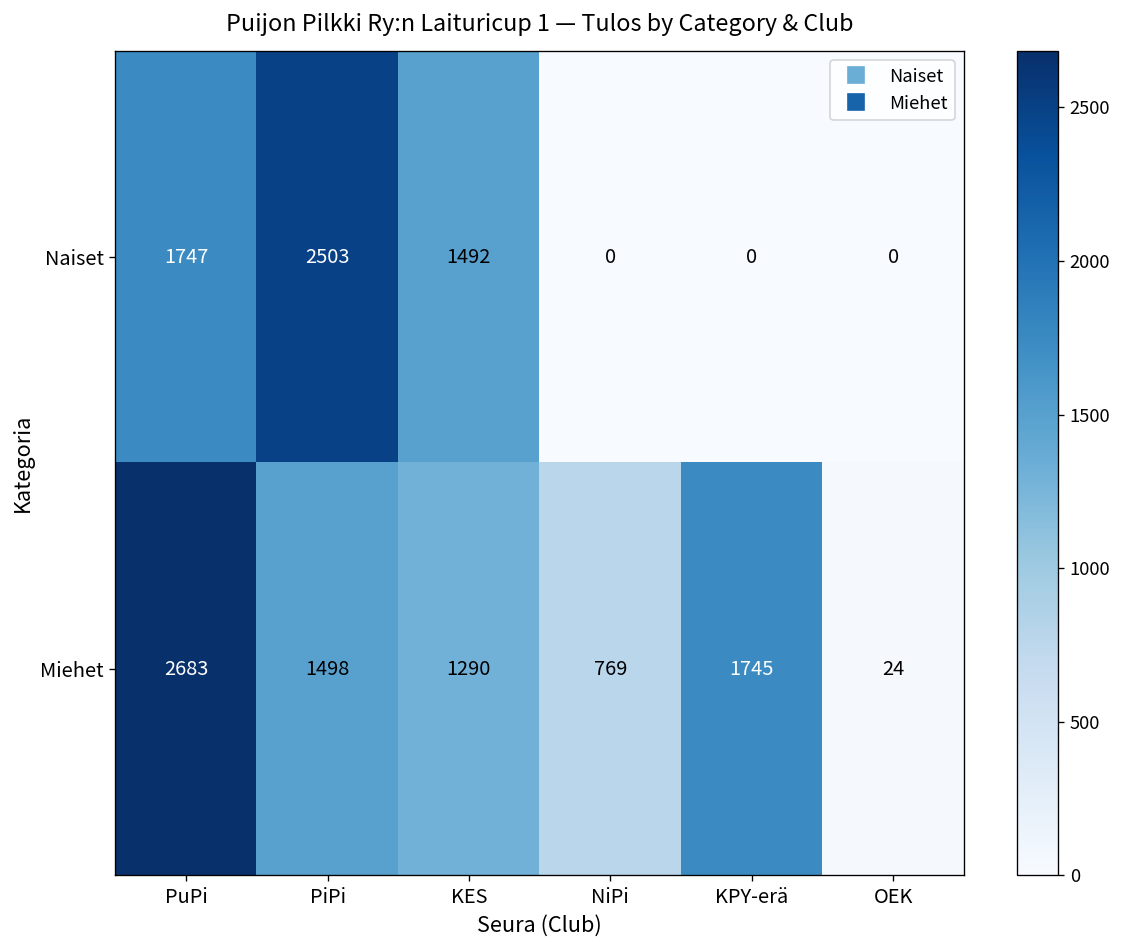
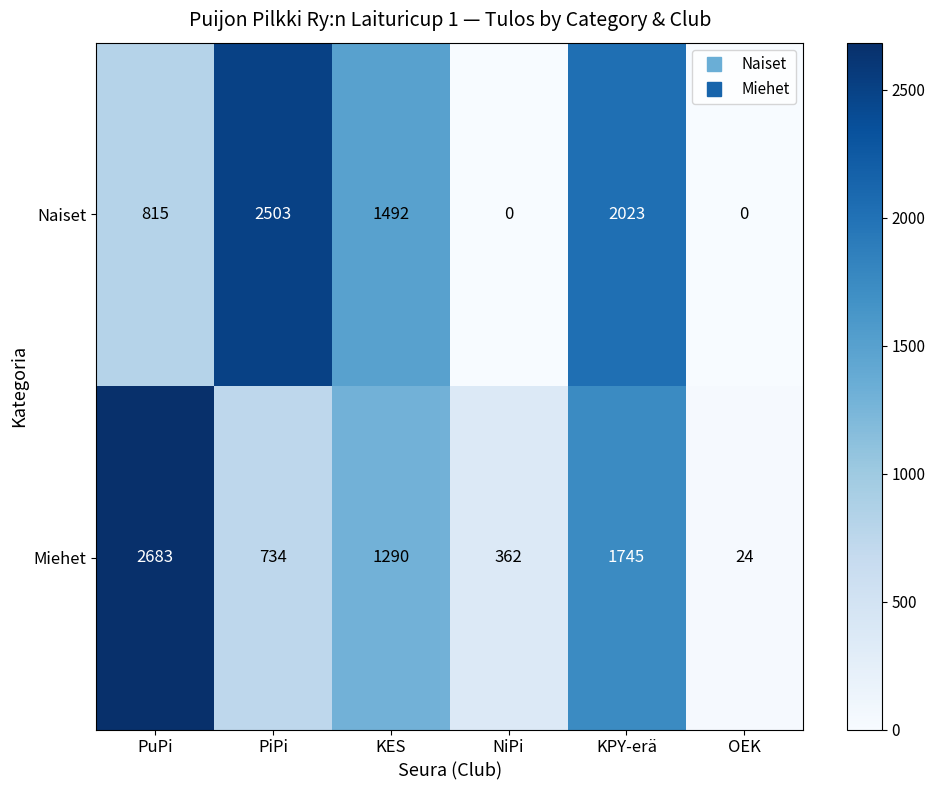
  {
    "Naiset": {
-     "PuPi": 1747,
+     "PuPi": 815,
      "PiPi": 2503,
      "KES": 1492,
      "NiPi": 0,
-     "KPY-erä": 0,
+     "KPY-erä": 2023,
      "OEK": 0
    },
    "Miehet": {
      "PuPi": 2683,
-     "PiPi": 1498,
+     "PiPi": 734,
      "KES": 1290,
-     "NiPi": 769,
+     "NiPi": 362,
      "KPY-erä": 1745,
      "OEK": 24
    }
  }
